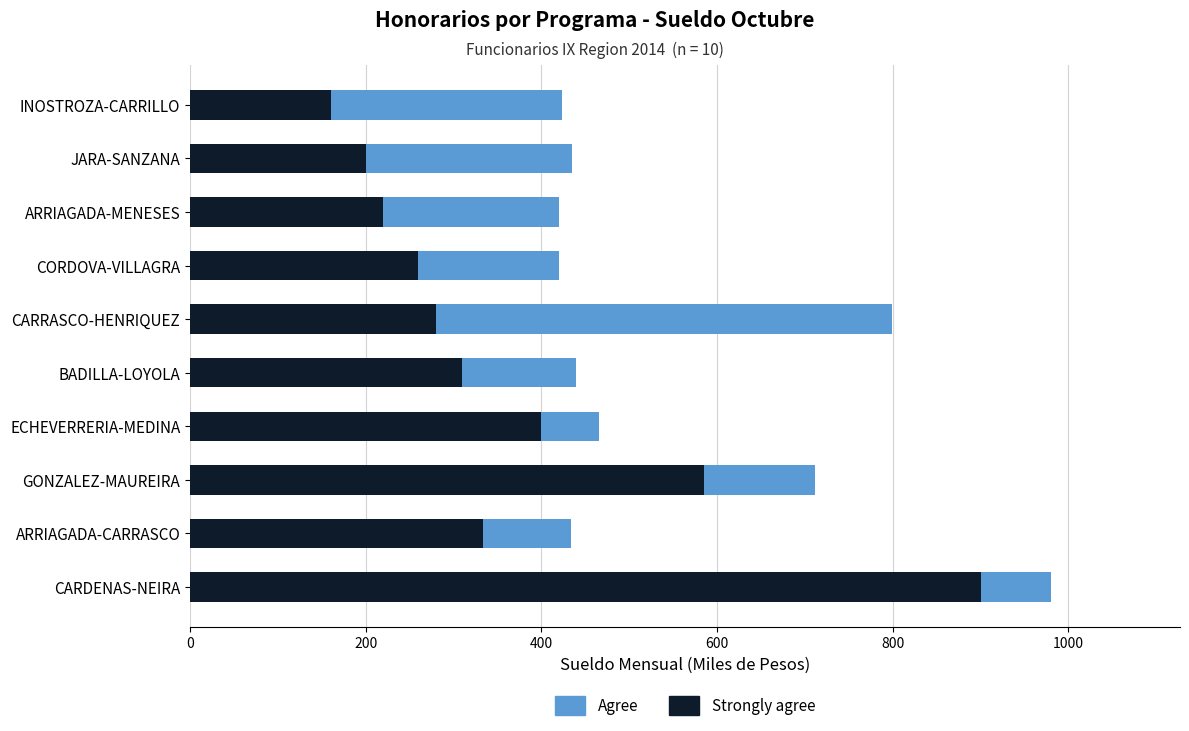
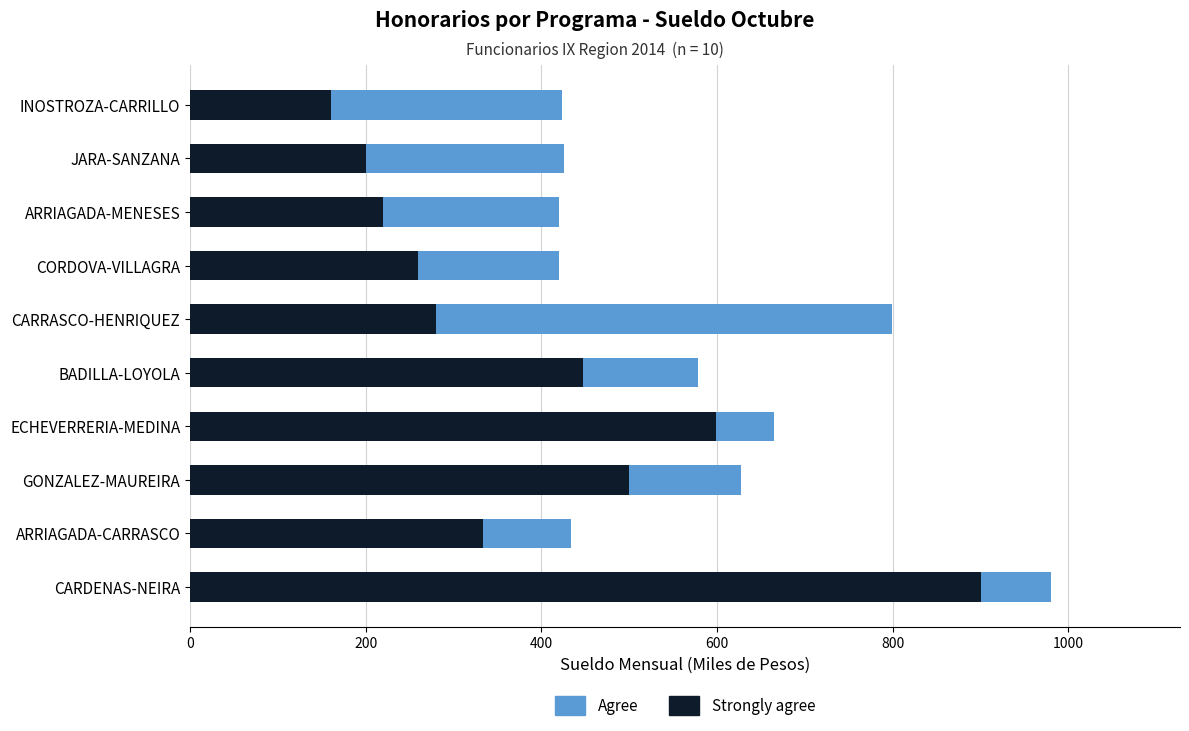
  {
    "Strongly agree": {
      "INOSTROZA-CARRILLO": 160,
      "JARA-SANZANA": 200,
      "ARRIAGADA-MENESES": 220,
      "CORDOVA-VILLAGRA": 260,
      "CARRASCO-HENRIQUEZ": 280,
-     "BADILLA-LOYOLA": 310,
-     "ECHEVERRERIA-MEDINA": 400,
-     "GONZALEZ-MAUREIRA": 580,
+     "BADILLA-LOYOLA": 450,
+     "ECHEVERRERIA-MEDINA": 600,
+     "GONZALEZ-MAUREIRA": 500,
      "ARRIAGADA-CARRASCO": 330,
      "CARDENAS-NEIRA": 900
    },
    "Agree": {
      "INOSTROZA-CARRILLO": 260,
-     "JARA-SANZANA": 240,
+     "JARA-SANZANA": 230,
      "ARRIAGADA-MENESES": 200,
      "CORDOVA-VILLAGRA": 160,
      "CARRASCO-HENRIQUEZ": 520,
      "BADILLA-LOYOLA": 130,
      "ECHEVERRERIA-MEDINA": 70,
      "GONZALEZ-MAUREIRA": 130,
      "ARRIAGADA-CARRASCO": 100,
      "CARDENAS-NEIRA": 80
    }
  }
